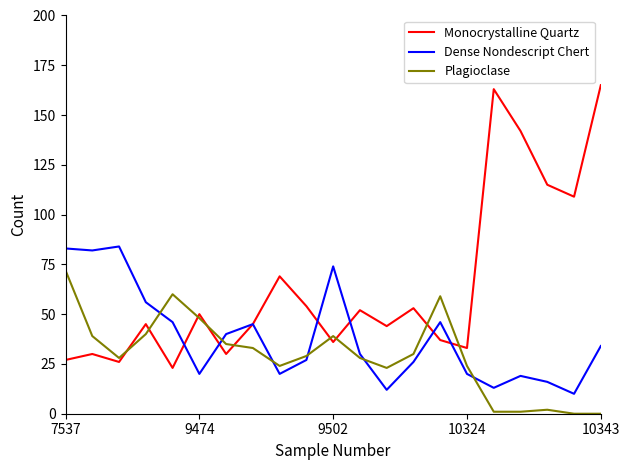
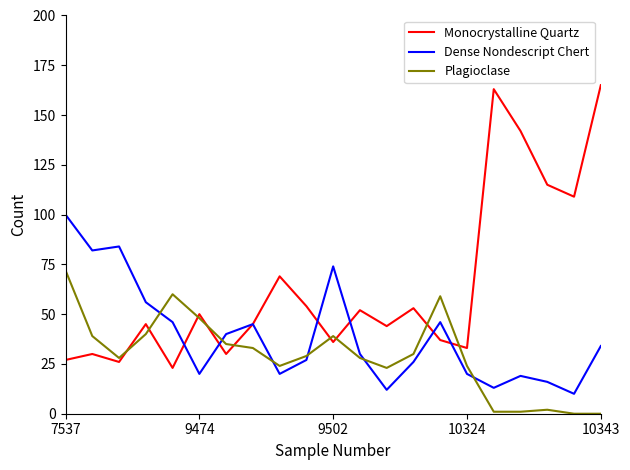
  {
    "Monocrystalline Quartz": {
      "7537": 27,
      "9474": 50,
      "9502": 36,
      "10324": 33,
      "10343": 165
    },
    "Dense Nondescript Chert": {
-     "7537": 83,
+     "7537": 100,
      "9474": 20,
      "9502": 74,
      "10324": 20,
      "10343": 34
    },
    "Plagioclase": {
      "7537": 72,
      "9474": 48,
      "9502": 39,
      "10324": 24,
      "10343": 0
    }
  }
